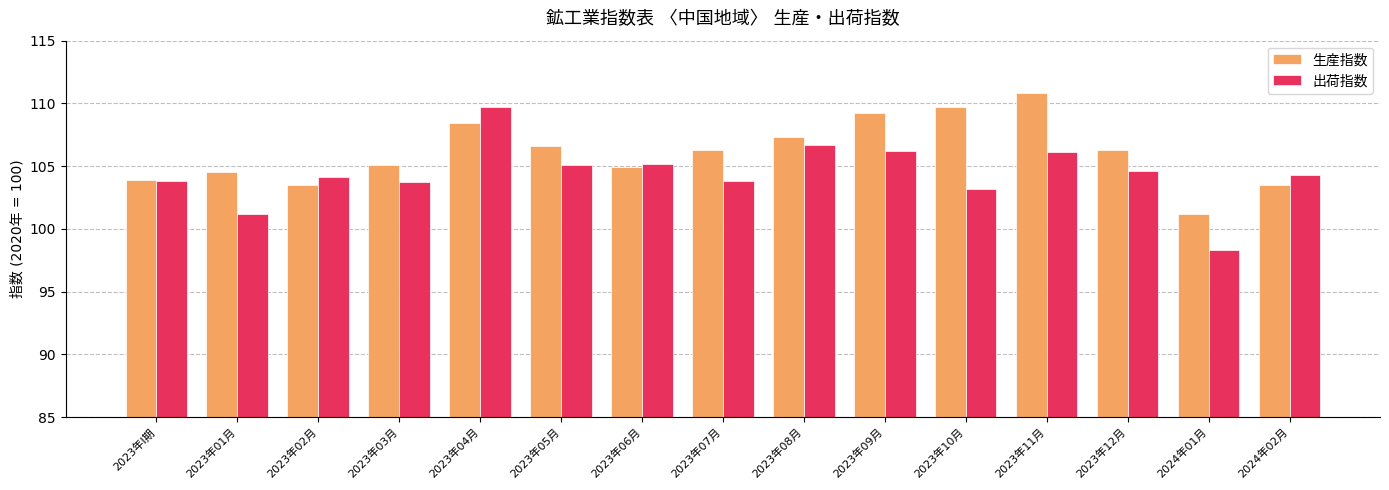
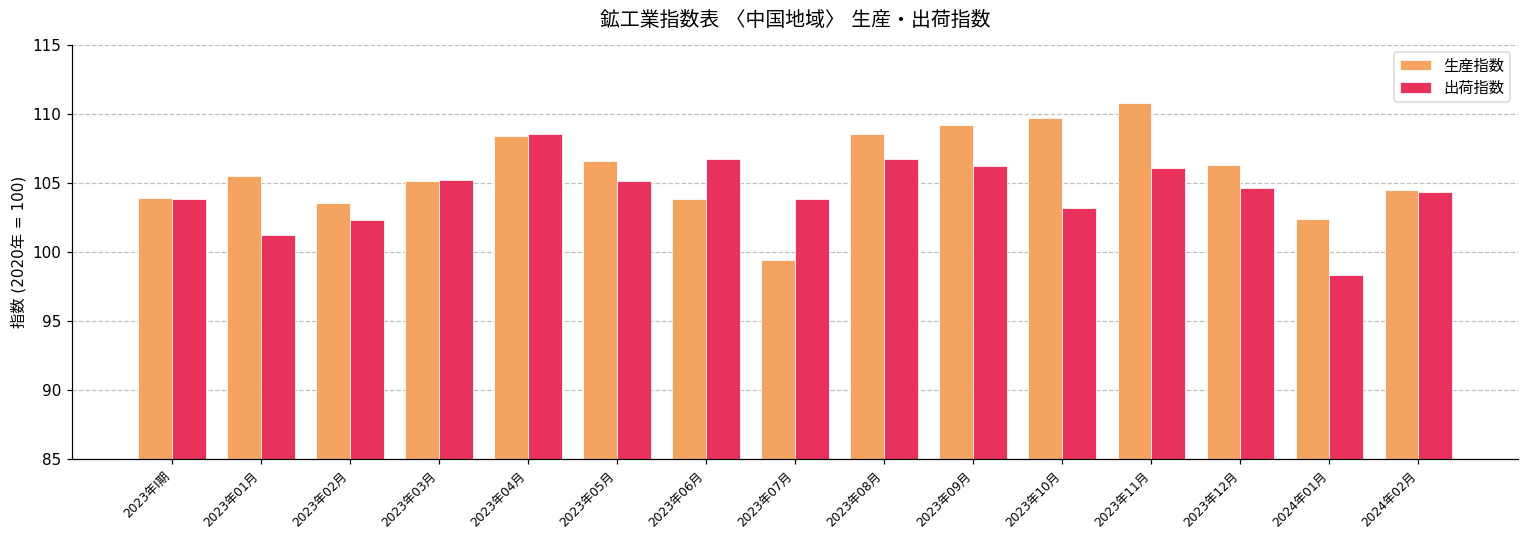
  {
    "生産指数": {
      "2023年Ⅰ期": 103.9,
-     "2023年01月": 104.5,
+     "2023年01月": 105.5,
      "2023年02月": 103.5,
      "2023年03月": 105.1,
      "2023年04月": 108.4,
      "2023年05月": 106.6,
-     "2023年06月": 104.9,
-     "2023年07月": 106.3,
-     "2023年08月": 107.3,
+     "2023年06月": 103.8,
+     "2023年07月": 99.4,
+     "2023年08月": 108.5,
      "2023年09月": 109.2,
      "2023年10月": 109.7,
      "2023年11月": 110.8,
      "2023年12月": 106.3,
-     "2024年01月": 101.2,
-     "2024年02月": 103.5
+     "2024年01月": 102.4,
+     "2024年02月": 104.5
    },
    "出荷指数": {
      "2023年Ⅰ期": 103.8,
      "2023年01月": 101.2,
-     "2023年02月": 104.1,
-     "2023年03月": 103.7,
-     "2023年04月": 109.7,
+     "2023年02月": 102.3,
+     "2023年03月": 105.2,
+     "2023年04月": 108.5,
      "2023年05月": 105.1,
-     "2023年06月": 105.2,
+     "2023年06月": 106.7,
      "2023年07月": 103.8,
      "2023年08月": 106.7,
      "2023年09月": 106.2,
      "2023年10月": 103.2,
      "2023年11月": 106.1,
      "2023年12月": 104.6,
      "2024年01月": 98.3,
      "2024年02月": 104.3
    }
  }
